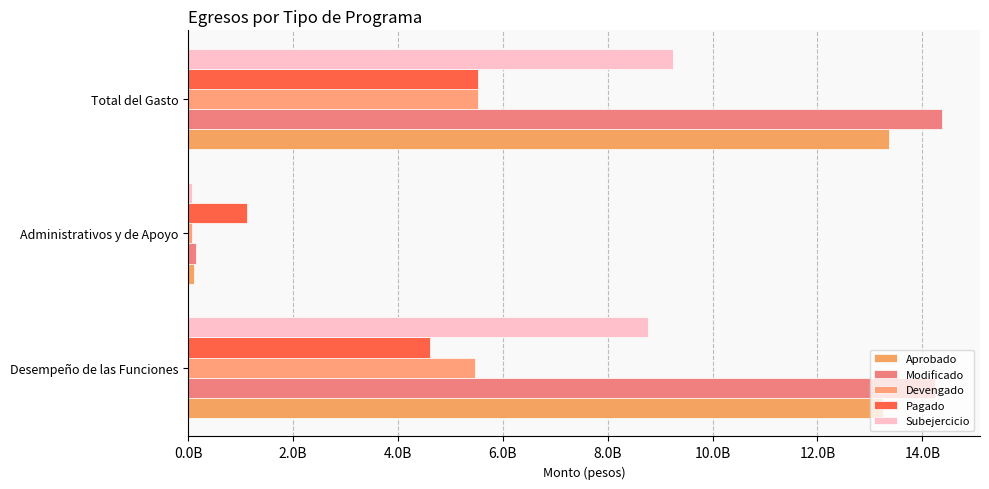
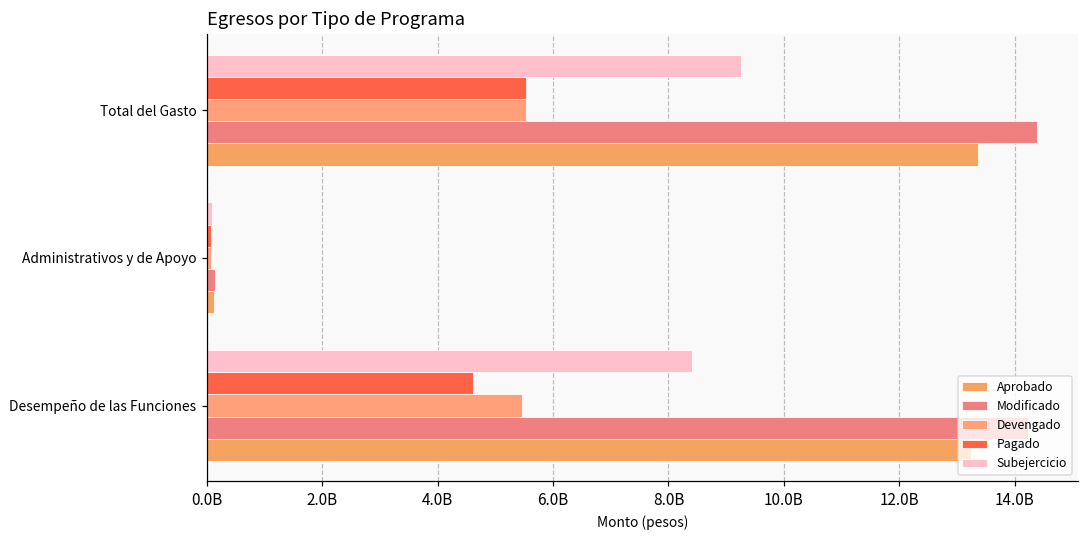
  {
    "Pagado": {
      "Total del Gasto": 5500000000,
-     "Administrativos y de Apoyo": 1100000000,
+     "Administrativos y de Apoyo": 100000000,
      "Desempeño de las Funciones": 4600000000
    },
    "Subejercicio": {
      "Total del Gasto": 9200000000,
      "Administrativos y de Apoyo": 100000000,
-     "Desempeño de las Funciones": 8800000000
+     "Desempeño de las Funciones": 8400000000
    }
  }
